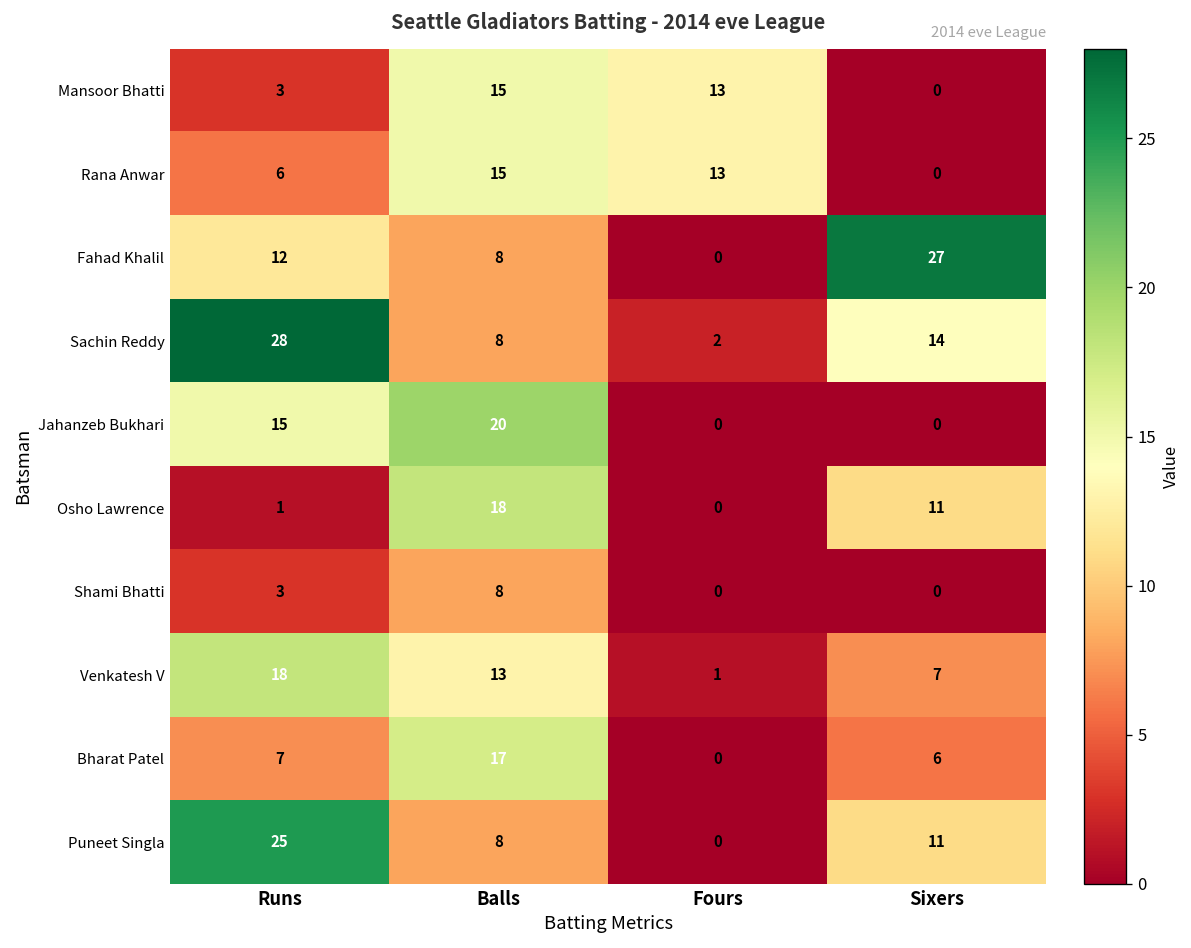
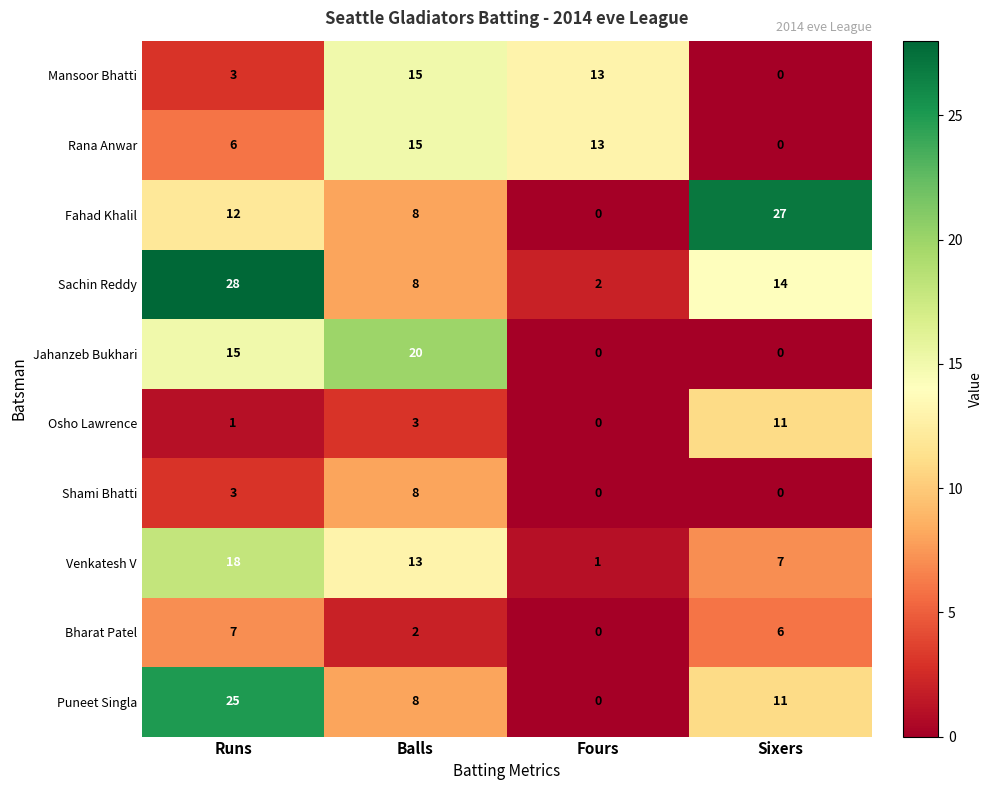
  {
    "Mansoor Bhatti": {
      "Runs": 3,
      "Balls": 15,
      "Fours": 13,
      "Sixers": 0
    },
    "Rana Anwar": {
      "Runs": 6,
      "Balls": 15,
      "Fours": 13,
      "Sixers": 0
    },
    "Fahad Khalil": {
      "Runs": 12,
      "Balls": 8,
      "Fours": 0,
      "Sixers": 27
    },
    "Sachin Reddy": {
      "Runs": 28,
      "Balls": 8,
      "Fours": 2,
      "Sixers": 14
    },
    "Jahanzeb Bukhari": {
      "Runs": 15,
      "Balls": 20,
      "Fours": 0,
      "Sixers": 0
    },
    "Osho Lawrence": {
      "Runs": 1,
-     "Balls": 18,
+     "Balls": 3,
      "Fours": 0,
      "Sixers": 11
    },
    "Shami Bhatti": {
      "Runs": 3,
      "Balls": 8,
      "Fours": 0,
      "Sixers": 0
    },
    "Venkatesh V": {
      "Runs": 18,
      "Balls": 13,
      "Fours": 1,
      "Sixers": 7
    },
    "Bharat Patel": {
      "Runs": 7,
-     "Balls": 17,
+     "Balls": 2,
      "Fours": 0,
      "Sixers": 6
    },
    "Puneet Singla": {
      "Runs": 25,
      "Balls": 8,
      "Fours": 0,
      "Sixers": 11
    }
  }
